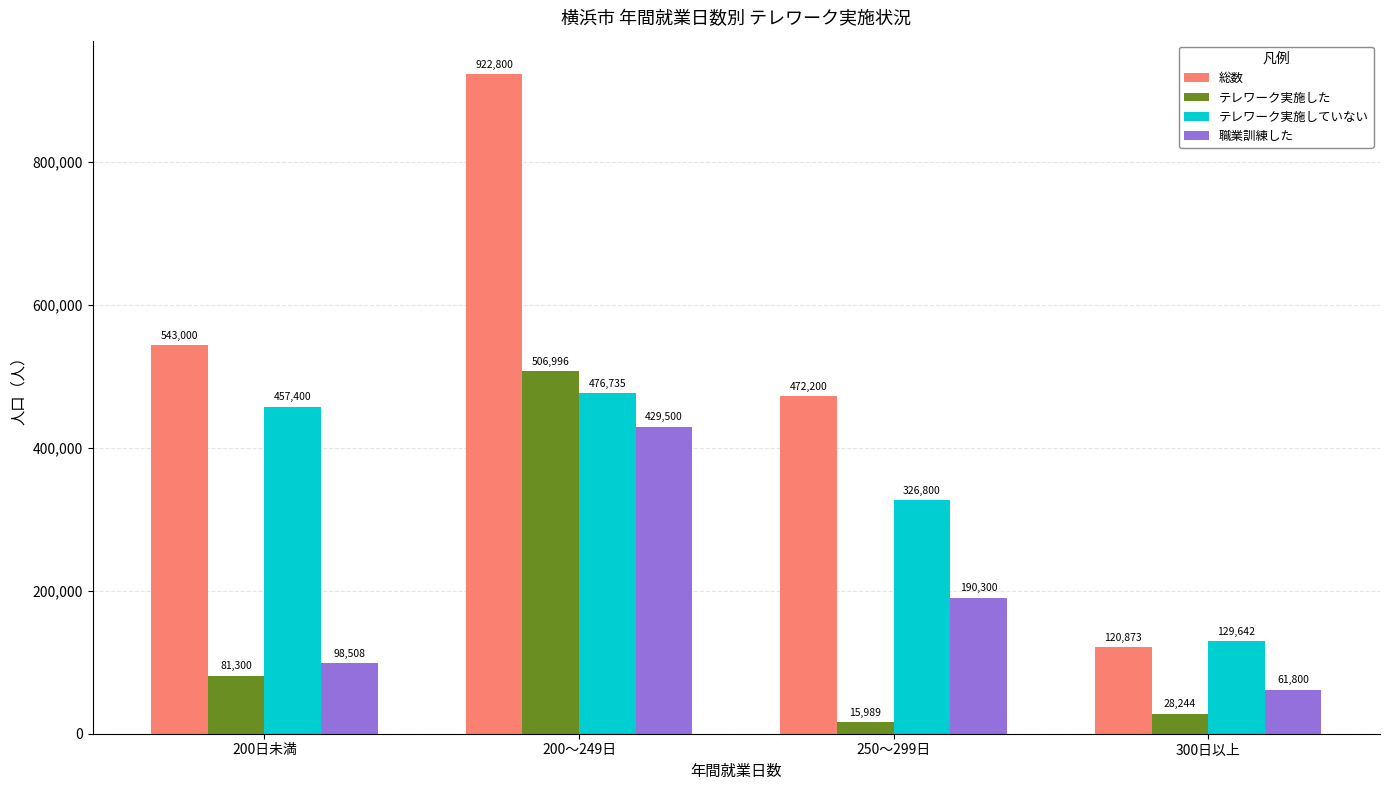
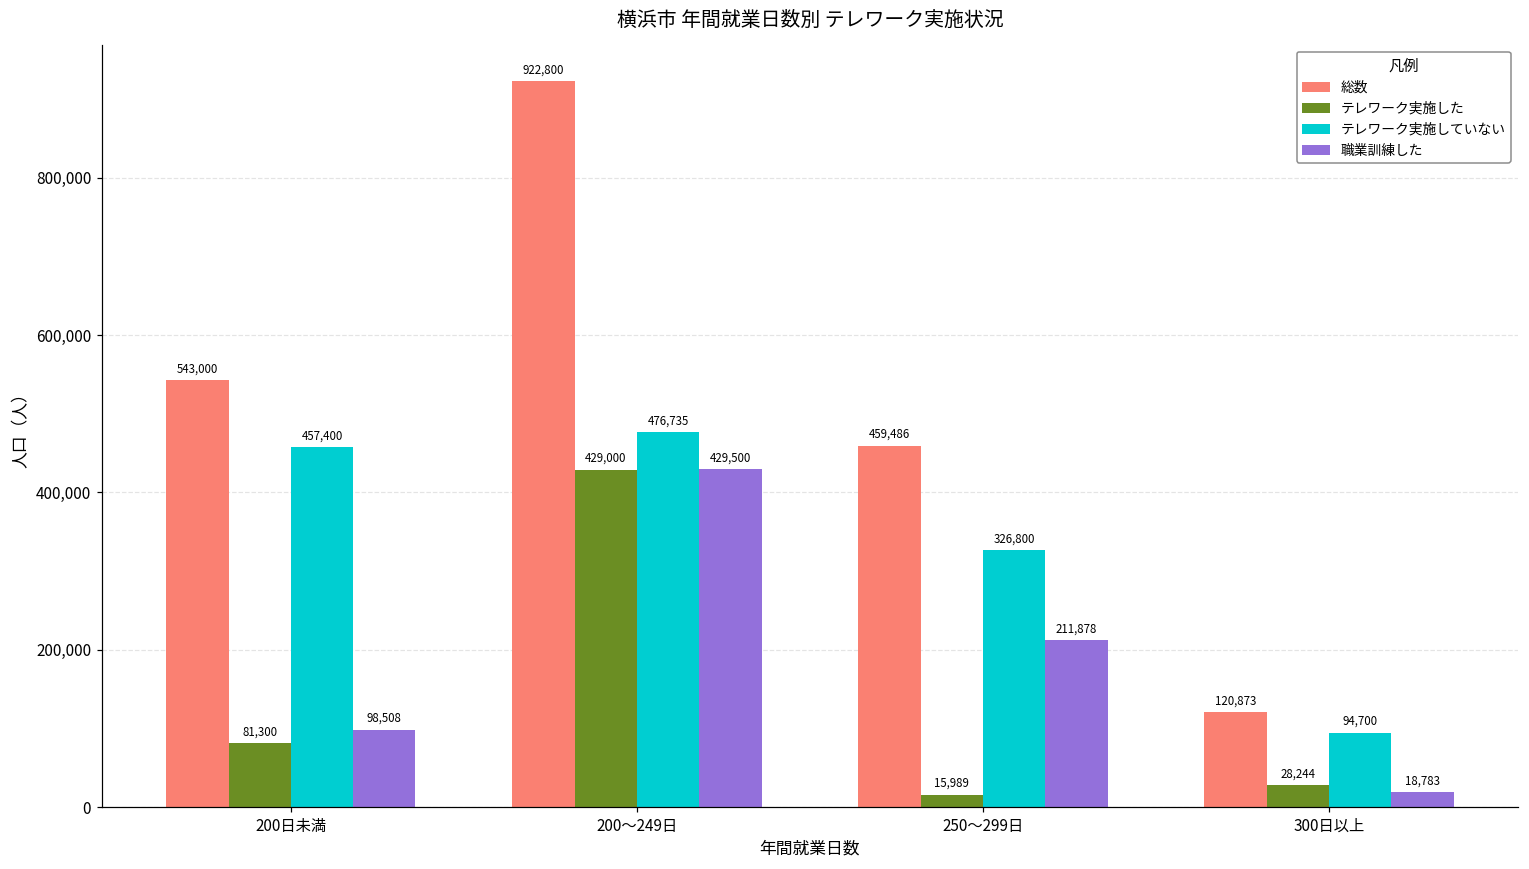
  {
    "総数": {
      "200日未満": "543,000",
      "200～249日": "922,800",
-     "250～299日": "472,200",
+     "250～299日": "459,486",
      "300日以上": "120,873"
    },
    "テレワーク実施した": {
      "200日未満": "81,300",
-     "200～249日": "506,996",
+     "200～249日": "429,000",
      "250～299日": "15,989",
      "300日以上": "28,244"
    },
    "テレワーク実施していない": {
      "200日未満": "457,400",
      "200～249日": "476,735",
      "250～299日": "326,800",
-     "300日以上": "129,642"
+     "300日以上": "94,700"
    },
    "職業訓練した": {
      "200日未満": "98,508",
      "200～249日": "429,500",
-     "250～299日": "190,300",
-     "300日以上": "61,800"
+     "250～299日": "211,878",
+     "300日以上": "18,783"
    }
  }
